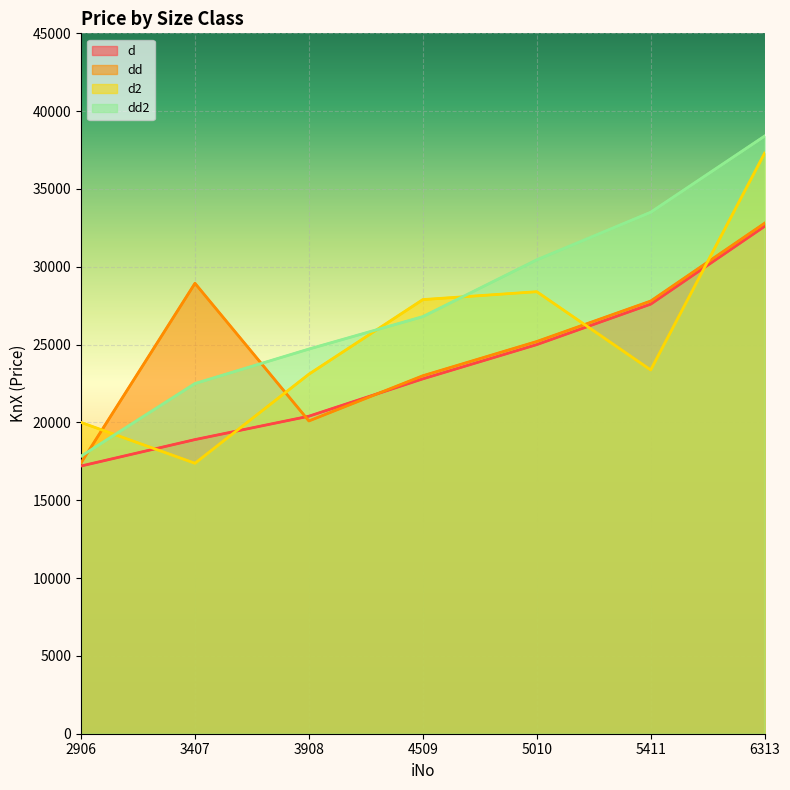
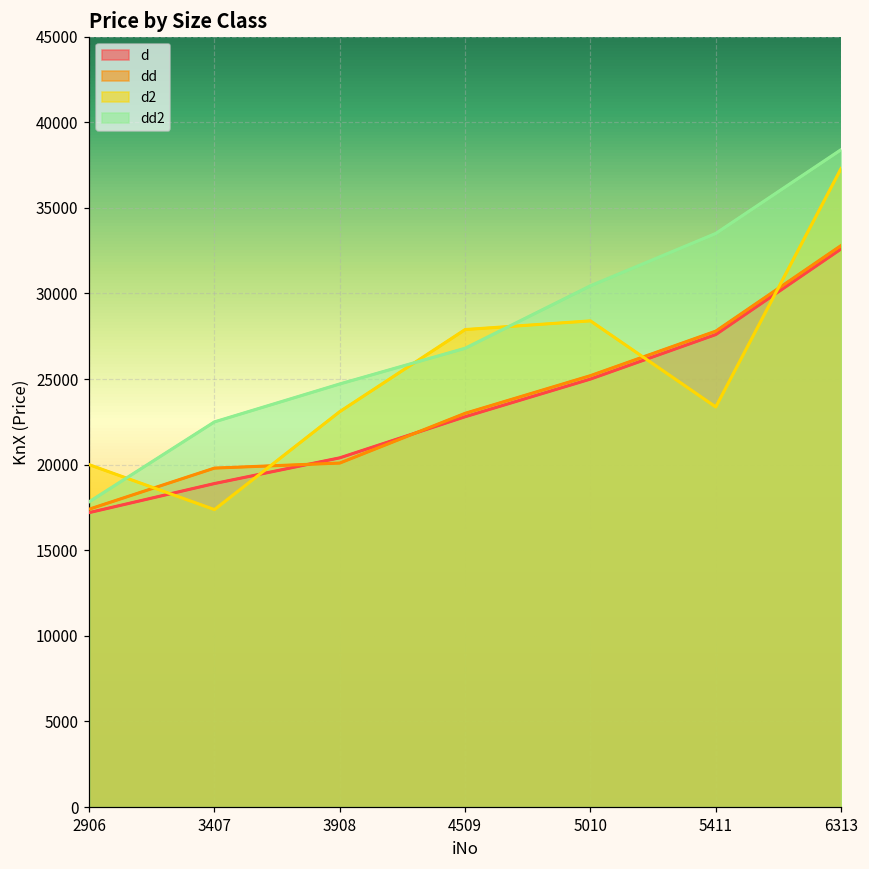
  {
    "d": {
      "2906": 17200,
      "3407": 18900,
      "3908": 20400,
      "4509": 22800,
      "5010": 25000,
      "5411": 27600,
      "6313": 32600
    },
    "dd": {
      "2906": 17400,
-     "3407": 28900,
+     "3407": 19800,
      "3908": 20100,
      "4509": 23000,
      "5010": 25200,
      "5411": 27800,
      "6313": 32800
    },
    "d2": {
      "2906": 20000,
      "3407": 17400,
      "3908": 23100,
      "4509": 27900,
      "5010": 28400,
      "5411": 23400,
      "6313": 37300
    },
    "dd2": {
      "2906": 17800,
      "3407": 22500,
      "3908": 24700,
      "4509": 26800,
      "5010": 30400,
      "5411": 33500,
      "6313": 38400
    }
  }
